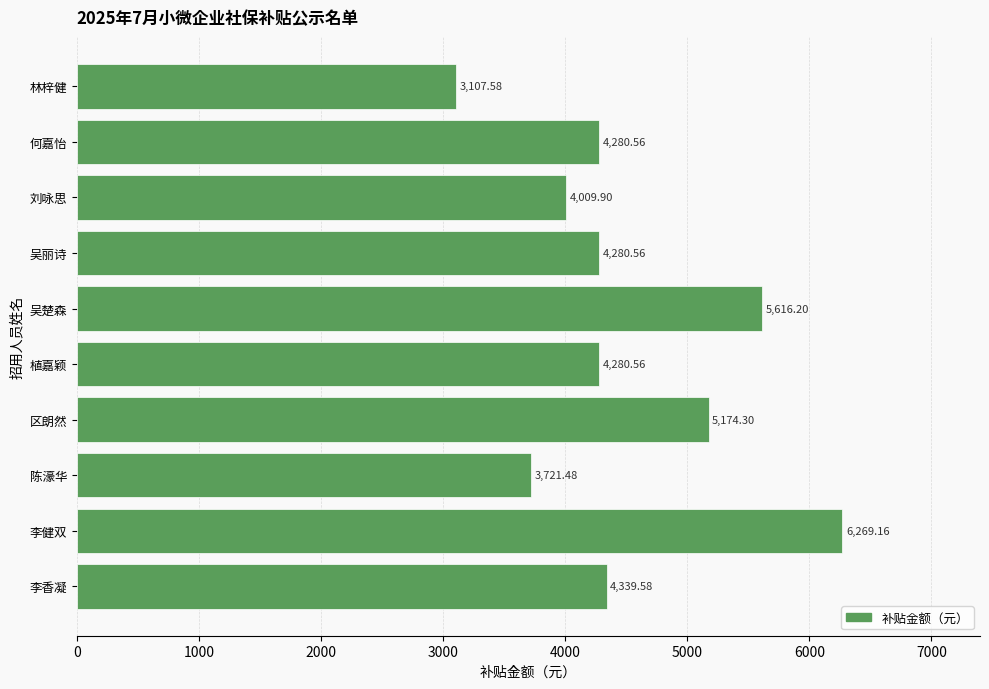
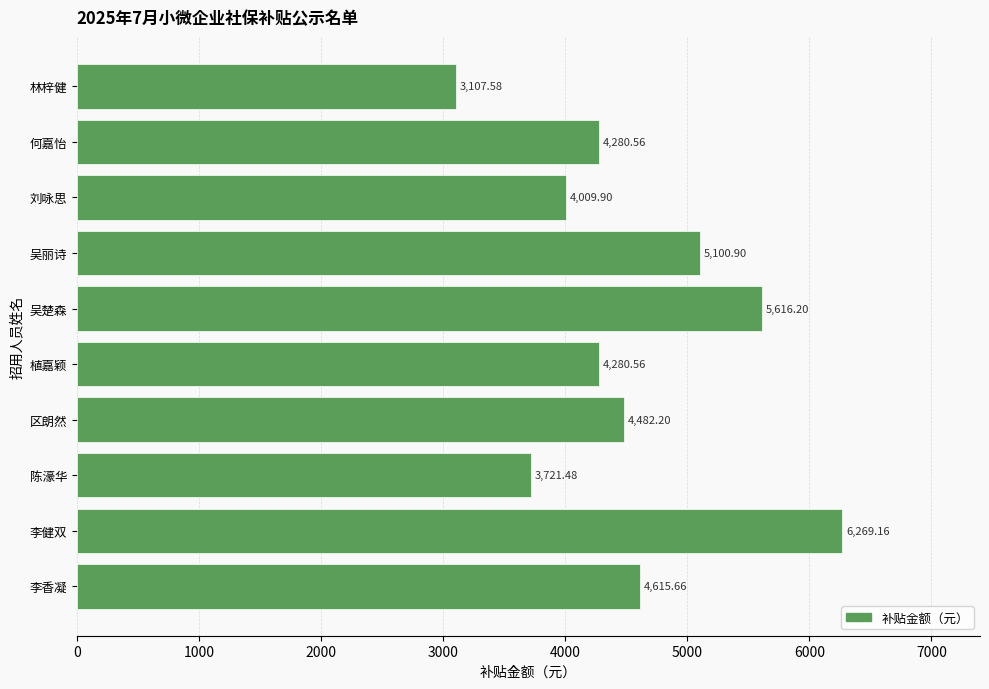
  {
    "林梓健": "3,107.58",
    "何嘉怡": "4,280.56",
    "刘咏思": "4,009.90",
-   "吴丽诗": "4,280.56",
+   "吴丽诗": "5,100.90",
    "吴楚森": "5,616.20",
    "植嘉颖": "4,280.56",
-   "区朗然": "5,174.30",
+   "区朗然": "4,482.20",
    "陈濠华": "3,721.48",
    "李健双": "6,269.16",
-   "李香凝": "4,339.58"
+   "李香凝": "4,615.66"
  }
